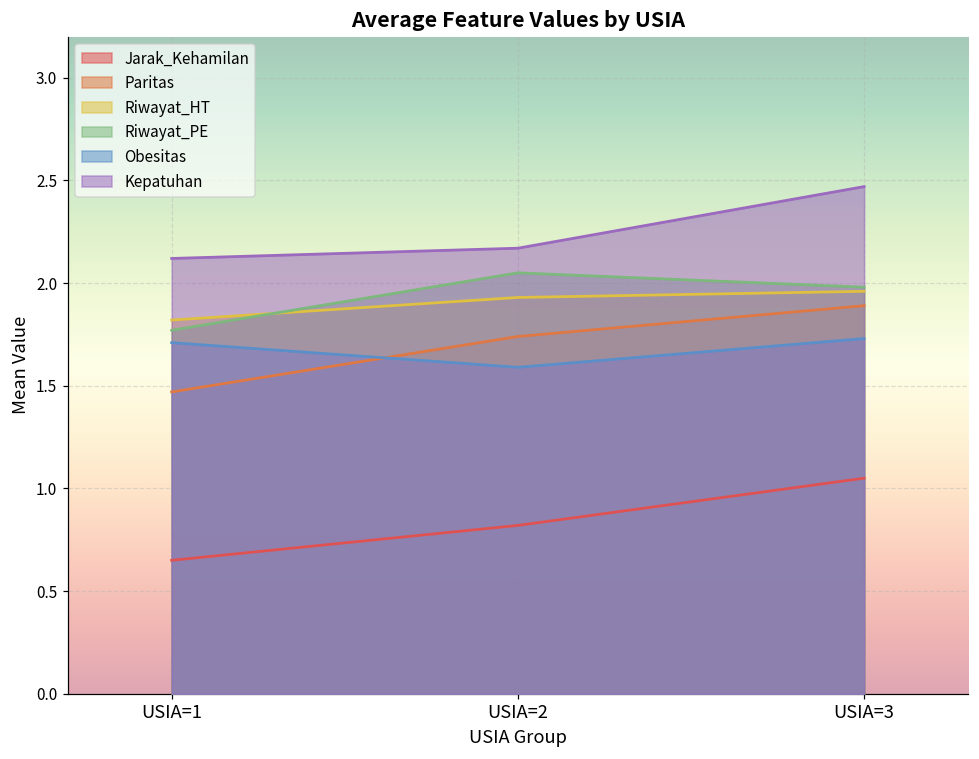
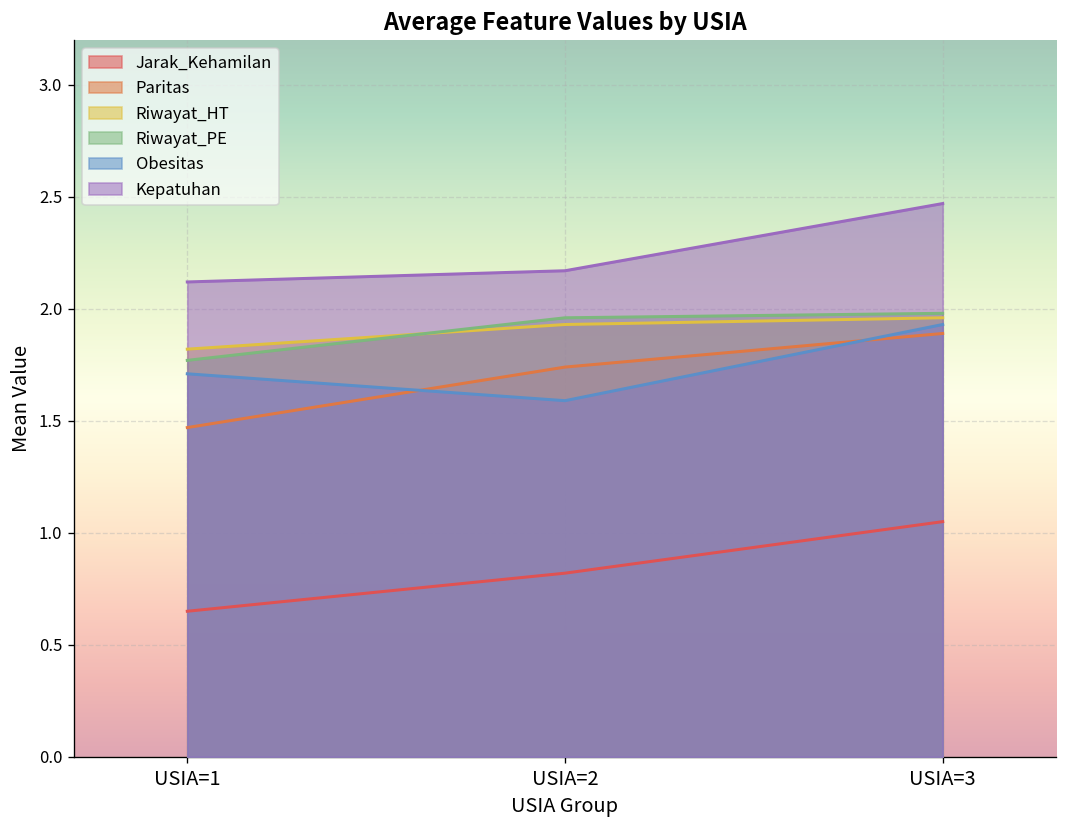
  {
    "Riwayat_PE": {
      "USIA=1": 1.77,
-     "USIA=2": 2.05,
+     "USIA=2": 1.96,
      "USIA=3": 1.98
    },
    "Obesitas": {
      "USIA=1": 1.71,
      "USIA=2": 1.59,
-     "USIA=3": 1.73
+     "USIA=3": 1.93
    },
    "Kepatuhan": {
      "USIA=1": 2.12,
      "USIA=2": 2.17,
      "USIA=3": 2.47
    }
  }
